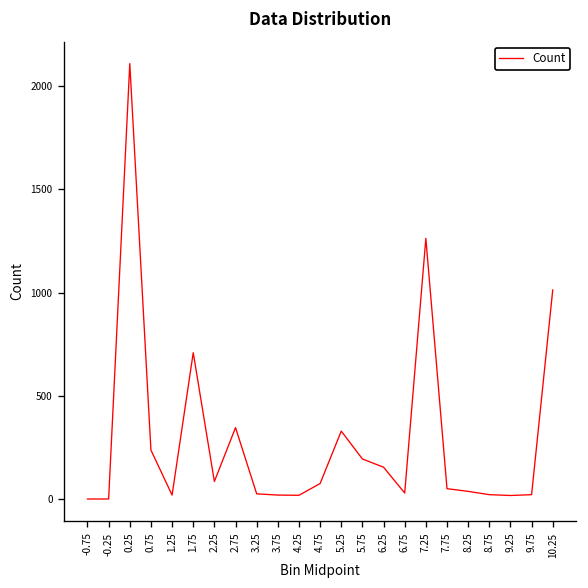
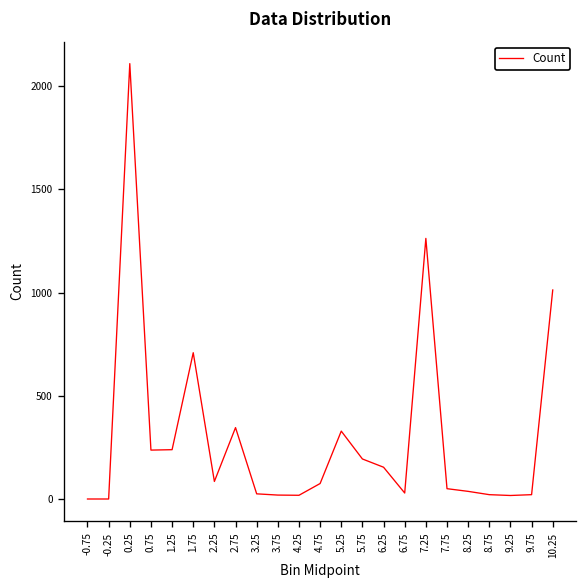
  {
    "-0.75": 0,
    "-0.25": 0,
    "0.25": 2110,
    "0.75": 240,
-   "1.25": 20,
+   "1.25": 240,
    "1.75": 710,
    "2.25": 90,
    "2.75": 350,
    "3.25": 30,
    "3.75": 20,
    "4.25": 20,
    "4.75": 80,
    "5.25": 330,
    "5.75": 190,
    "6.25": 150,
    "6.75": 30,
    "7.25": 1260,
    "7.75": 50,
    "8.25": 40,
    "8.75": 20,
    "9.25": 20,
    "9.75": 20,
    "10.25": 1010
  }
